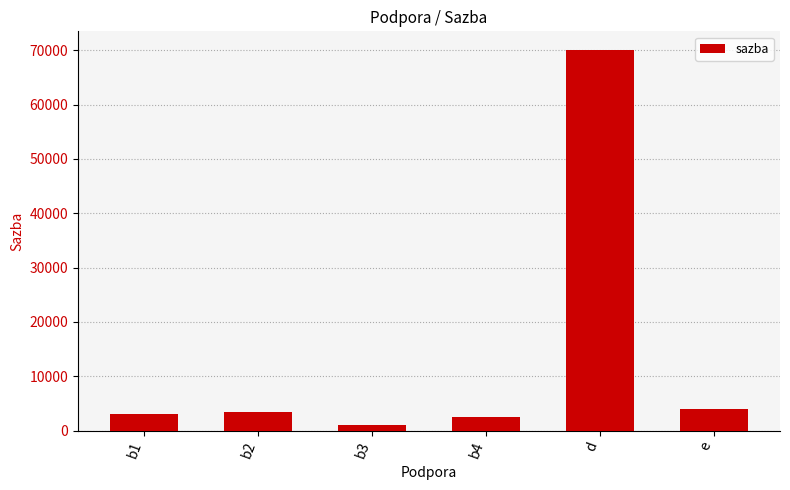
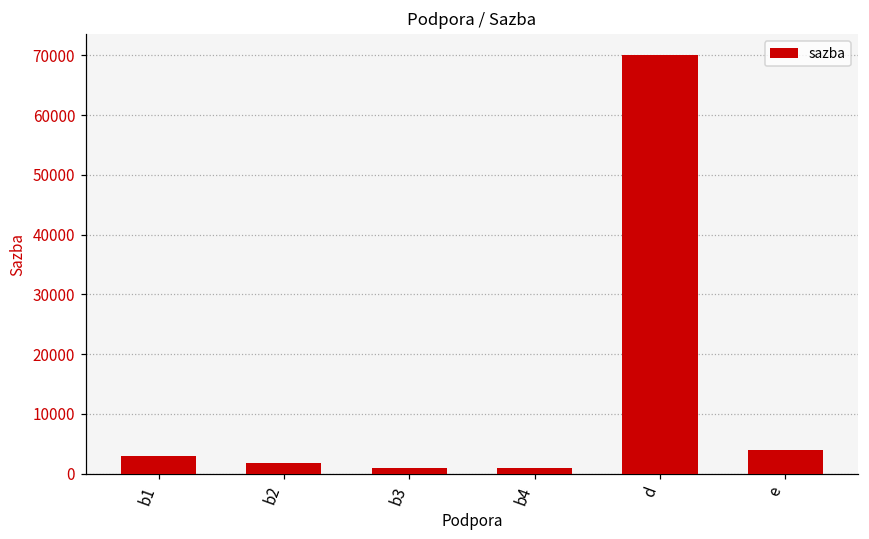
  {
    "b1": 3000,
-   "b2": 4000,
+   "b2": 2000,
    "b3": 1000,
-   "b4": 3000,
+   "b4": 1000,
    "d": 70000,
    "e": 4000
  }
